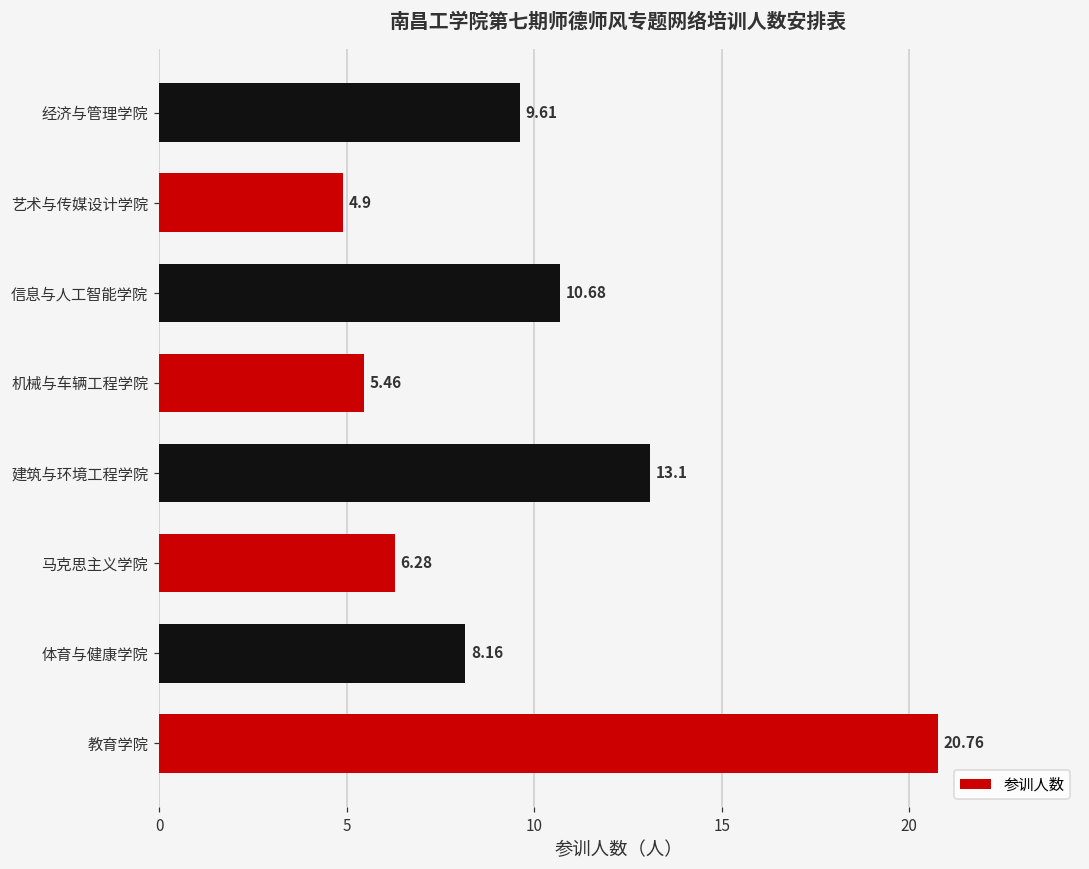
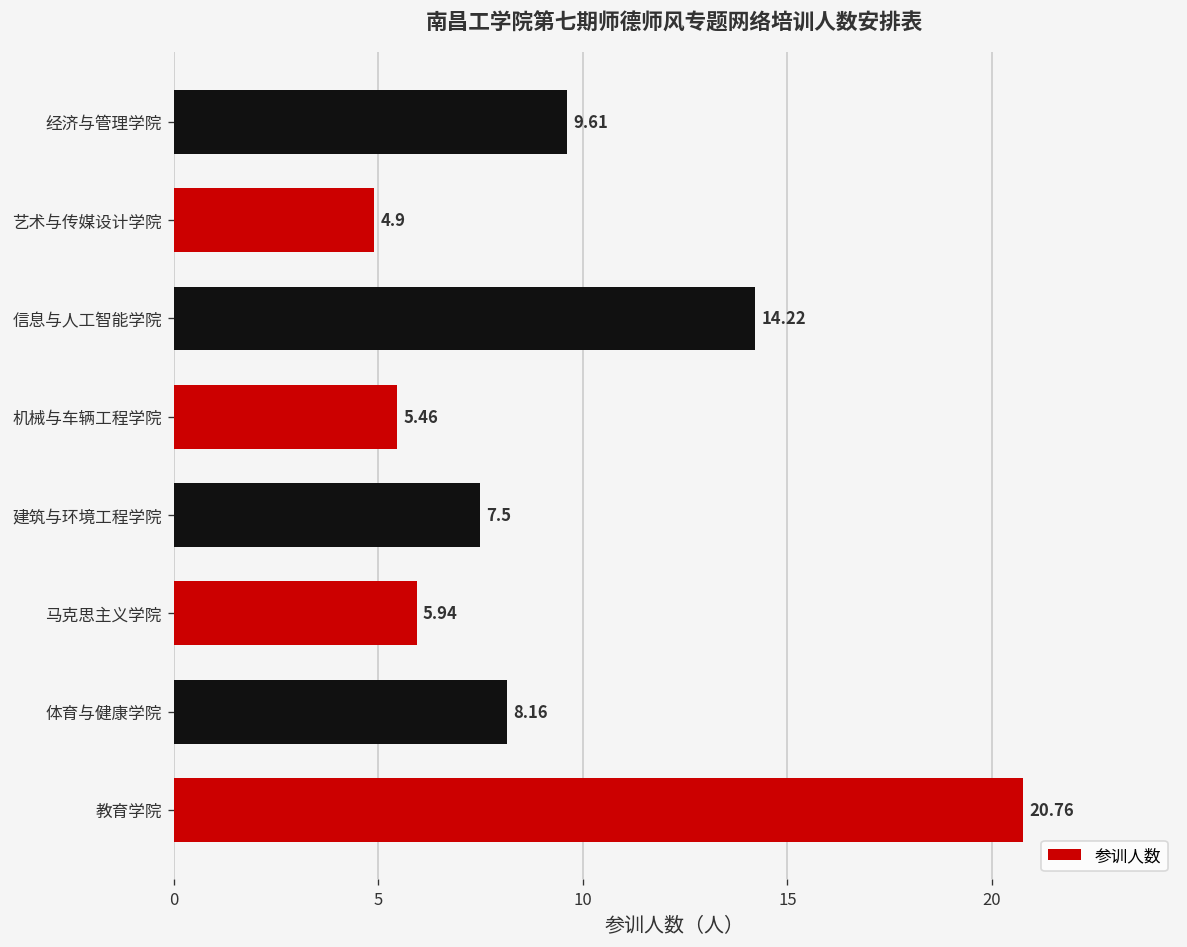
  {
    "经济与管理学院": 9.61,
    "艺术与传媒设计学院": 4.9,
-   "信息与人工智能学院": 10.68,
+   "信息与人工智能学院": 14.22,
    "机械与车辆工程学院": 5.46,
-   "建筑与环境工程学院": 13.1,
-   "马克思主义学院": 6.28,
+   "建筑与环境工程学院": 7.5,
+   "马克思主义学院": 5.94,
    "体育与健康学院": 8.16,
    "教育学院": 20.76
  }
